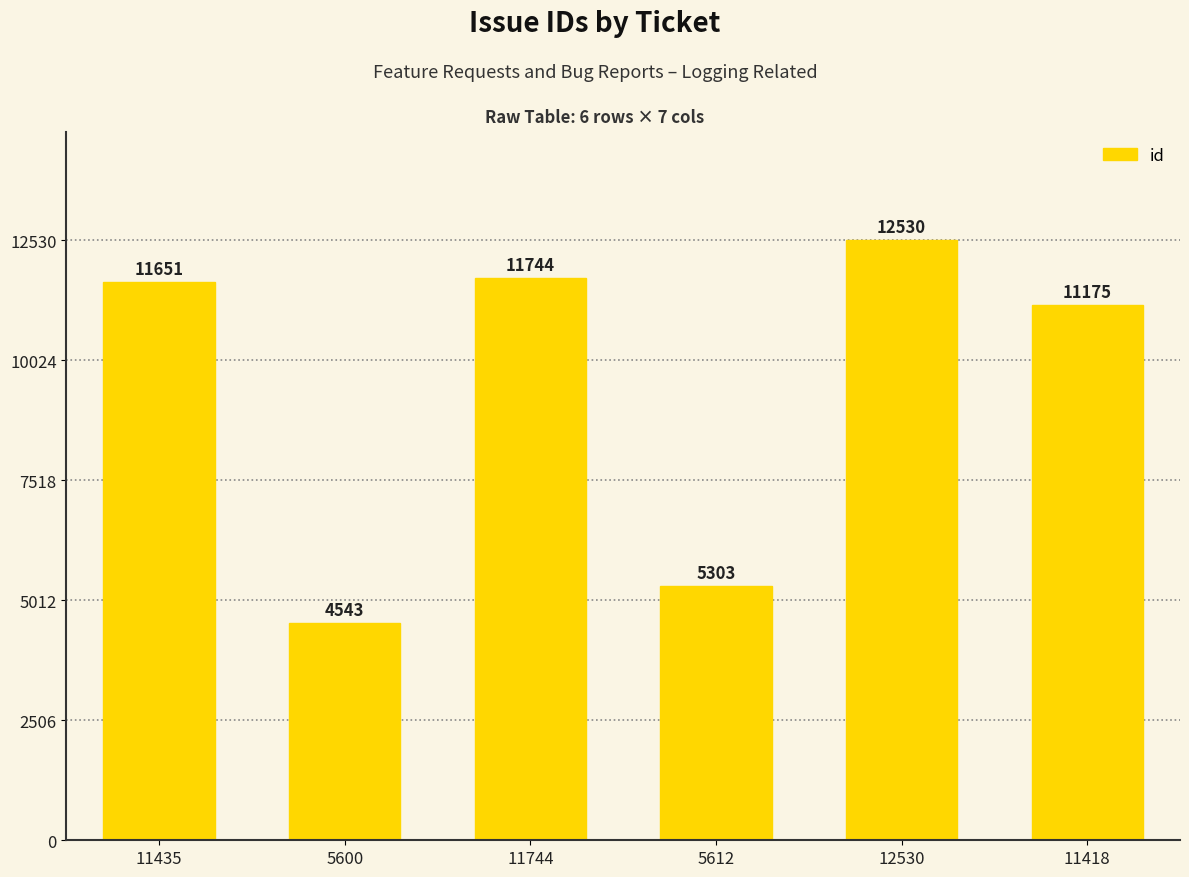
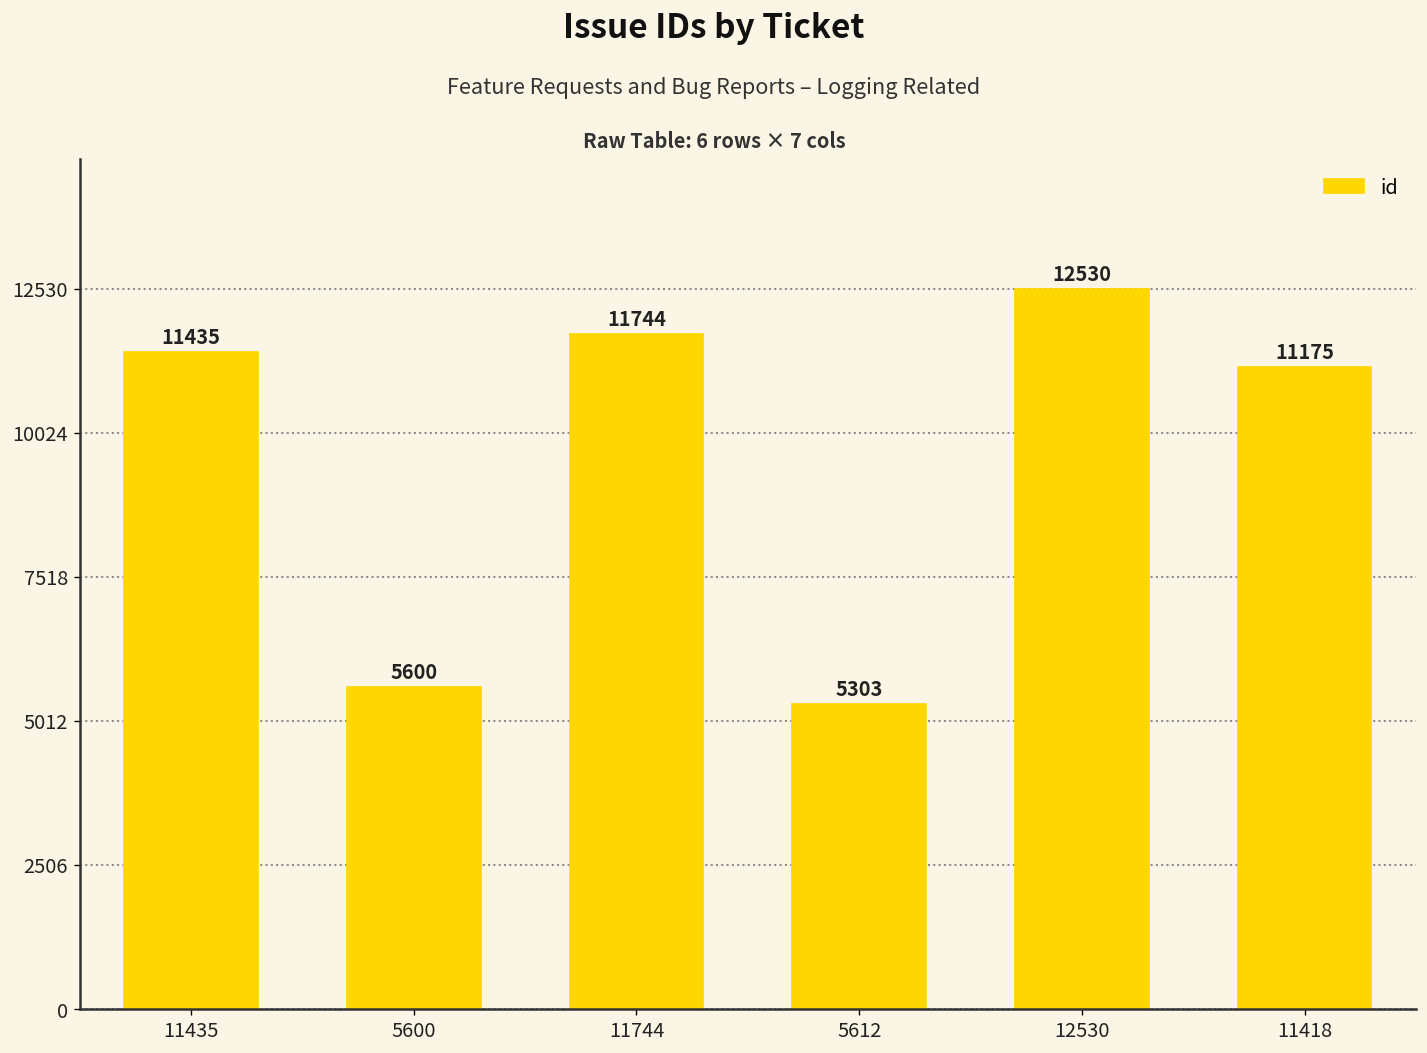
  {
-   "11435": 11651,
-   "5600": 4543,
+   "11435": 11435,
+   "5600": 5600,
    "11744": 11744,
    "5612": 5303,
    "12530": 12530,
    "11418": 11175
  }
